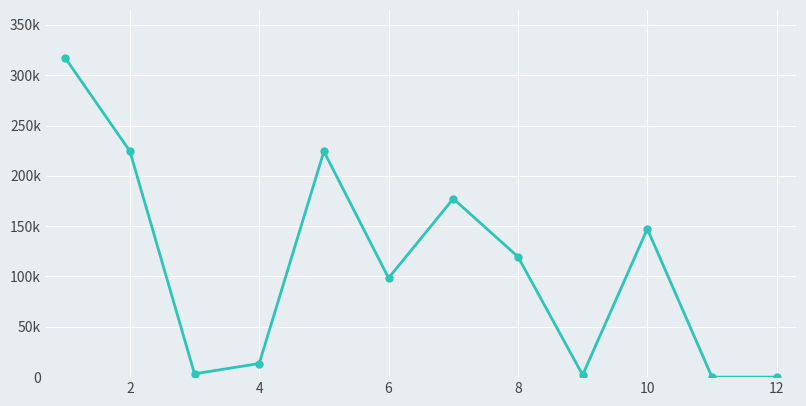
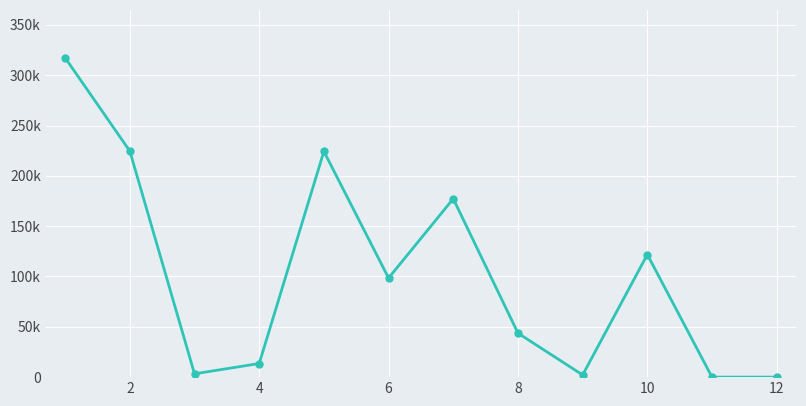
  {
    "2": 225000,
    "4": 14000,
    "6": 98000,
-   "8": 120000,
-   "10": 147000,
+   "8": 44000,
+   "10": 122000,
    "12": 0
  }
